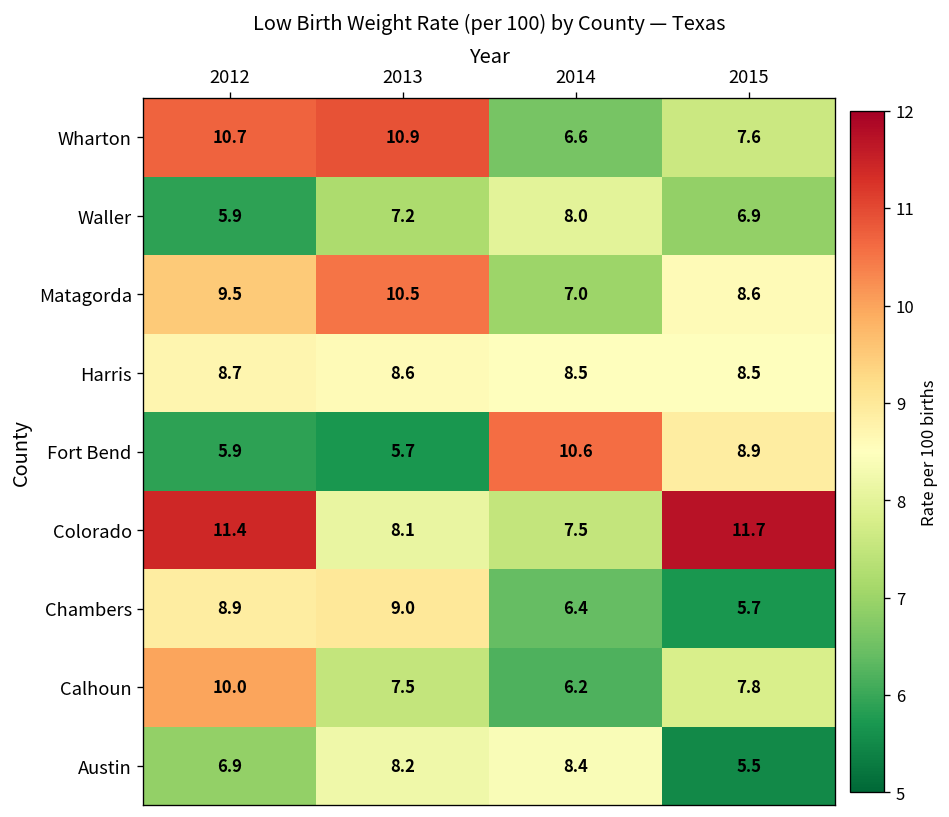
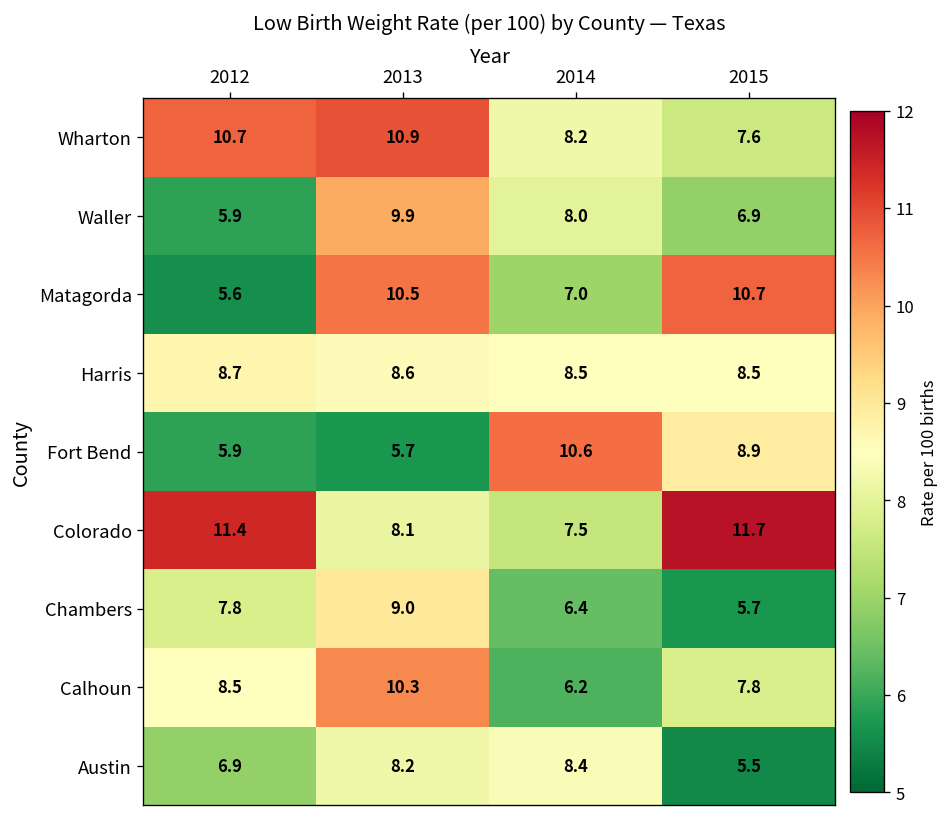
  {
    "Wharton": {
      "2012": 10.7,
      "2013": 10.9,
-     "2014": 6.6,
+     "2014": 8.2,
      "2015": 7.6
    },
    "Waller": {
      "2012": 5.9,
-     "2013": 7.2,
+     "2013": 9.9,
      "2014": 8.0,
      "2015": 6.9
    },
    "Matagorda": {
-     "2012": 9.5,
+     "2012": 5.6,
      "2013": 10.5,
      "2014": 7.0,
-     "2015": 8.6
+     "2015": 10.7
    },
    "Harris": {
      "2012": 8.7,
      "2013": 8.6,
      "2014": 8.5,
      "2015": 8.5
    },
    "Fort Bend": {
      "2012": 5.9,
      "2013": 5.7,
      "2014": 10.6,
      "2015": 8.9
    },
    "Colorado": {
      "2012": 11.4,
      "2013": 8.1,
      "2014": 7.5,
      "2015": 11.7
    },
    "Chambers": {
-     "2012": 8.9,
+     "2012": 7.8,
      "2013": 9.0,
      "2014": 6.4,
      "2015": 5.7
    },
    "Calhoun": {
-     "2012": 10.0,
-     "2013": 7.5,
+     "2012": 8.5,
+     "2013": 10.3,
      "2014": 6.2,
      "2015": 7.8
    },
    "Austin": {
      "2012": 6.9,
      "2013": 8.2,
      "2014": 8.4,
      "2015": 5.5
    }
  }
